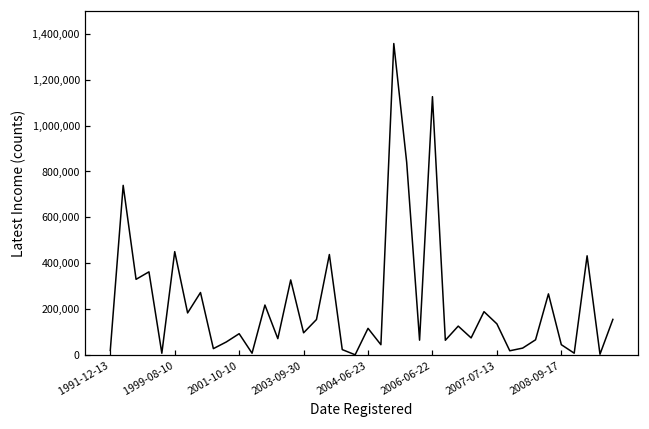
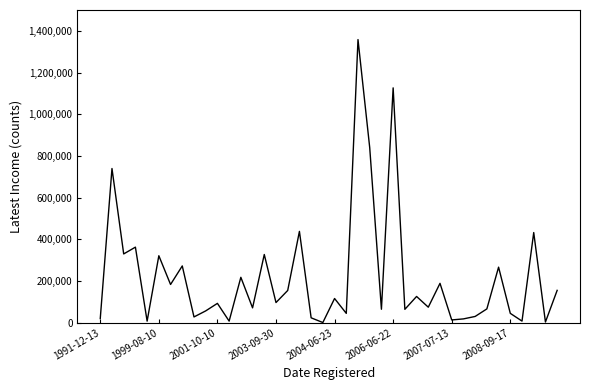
  {
    "1991-12-13": "20,000",
-   "1999-08-10": "450,000",
+   "1999-08-10": "320,000",
    "2001-10-10": "90,000",
    "2003-09-30": "100,000",
    "2004-06-23": "120,000",
    "2006-06-22": "1,130,000",
-   "2007-07-13": "140,000",
+   "2007-07-13": "10,000",
    "2008-09-17": "40,000"
  }
